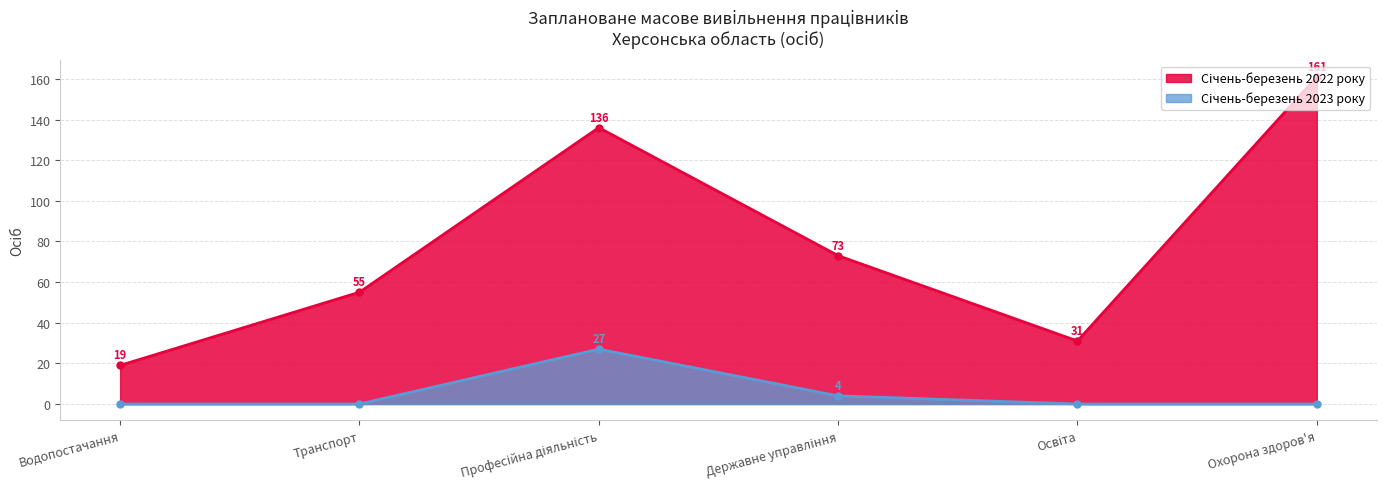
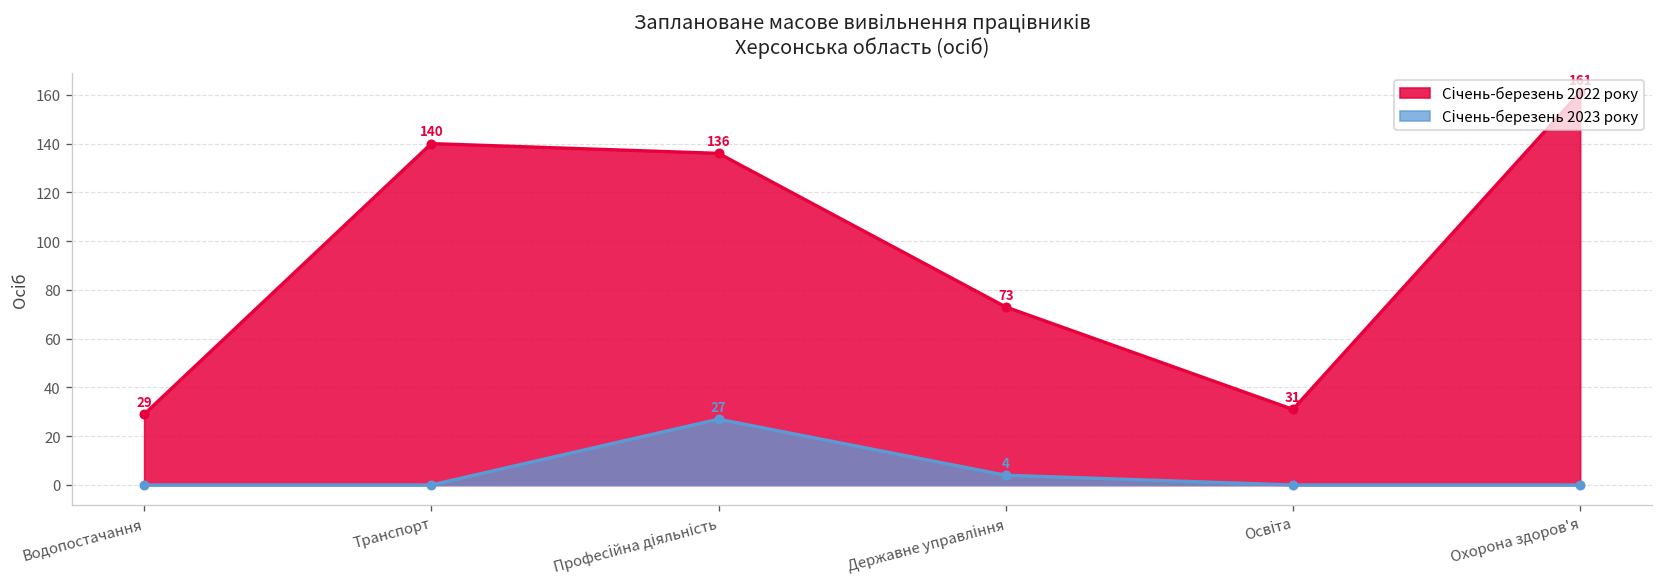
  {
    "Січень-березень 2022 року": {
-     "Водопостачання": 19,
-     "Транспорт": 55,
+     "Водопостачання": 29,
+     "Транспорт": 140,
      "Професійна діяльність": 136,
      "Державне управління": 73,
      "Освіта": 31
    },
    "Січень-березень 2023 року": {
      "Професійна діяльність": 27,
      "Державне управління": 4
    }
  }
